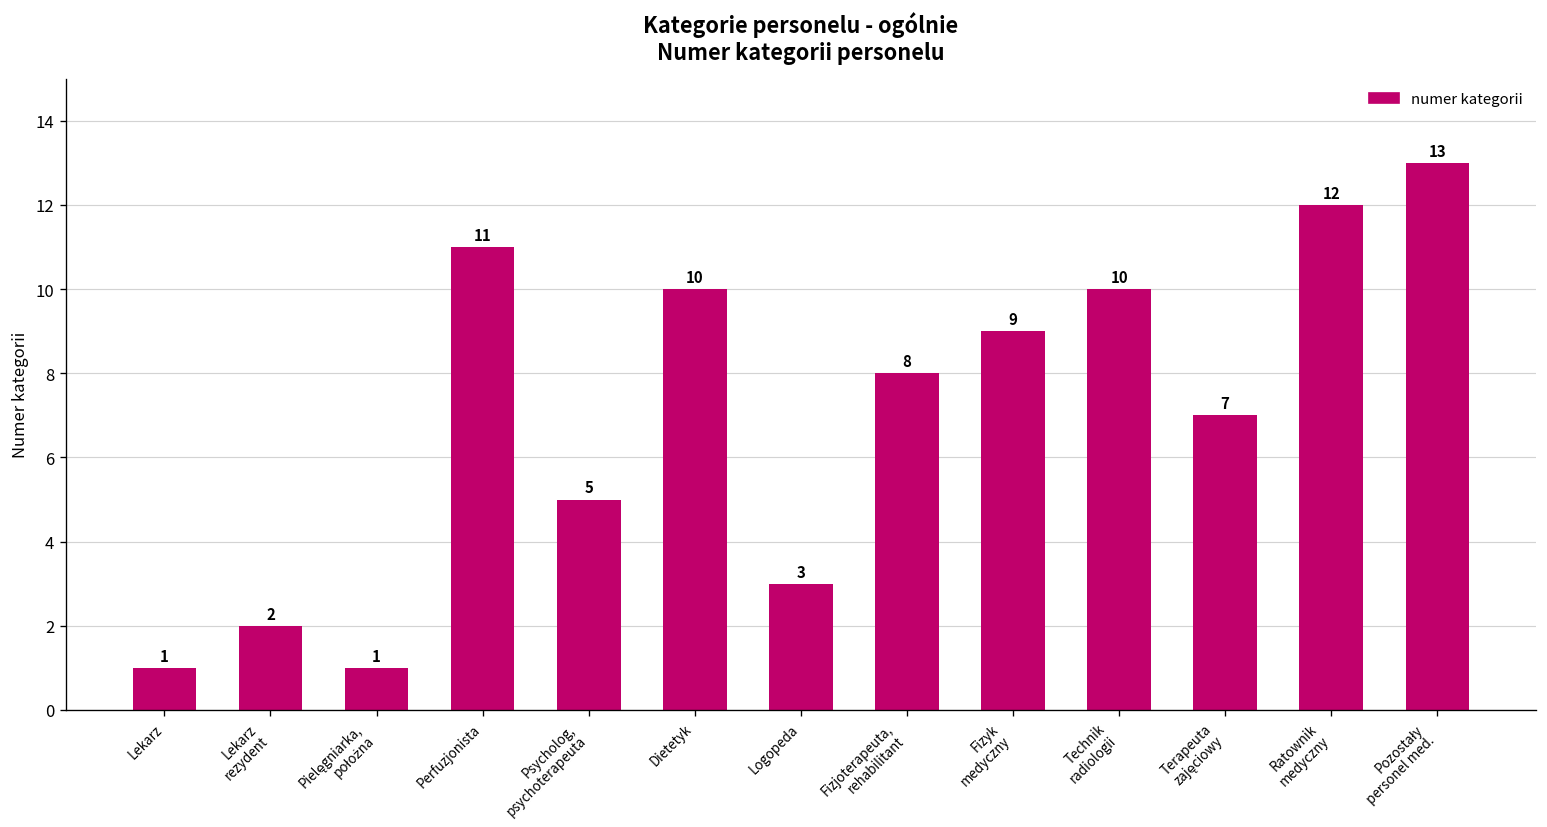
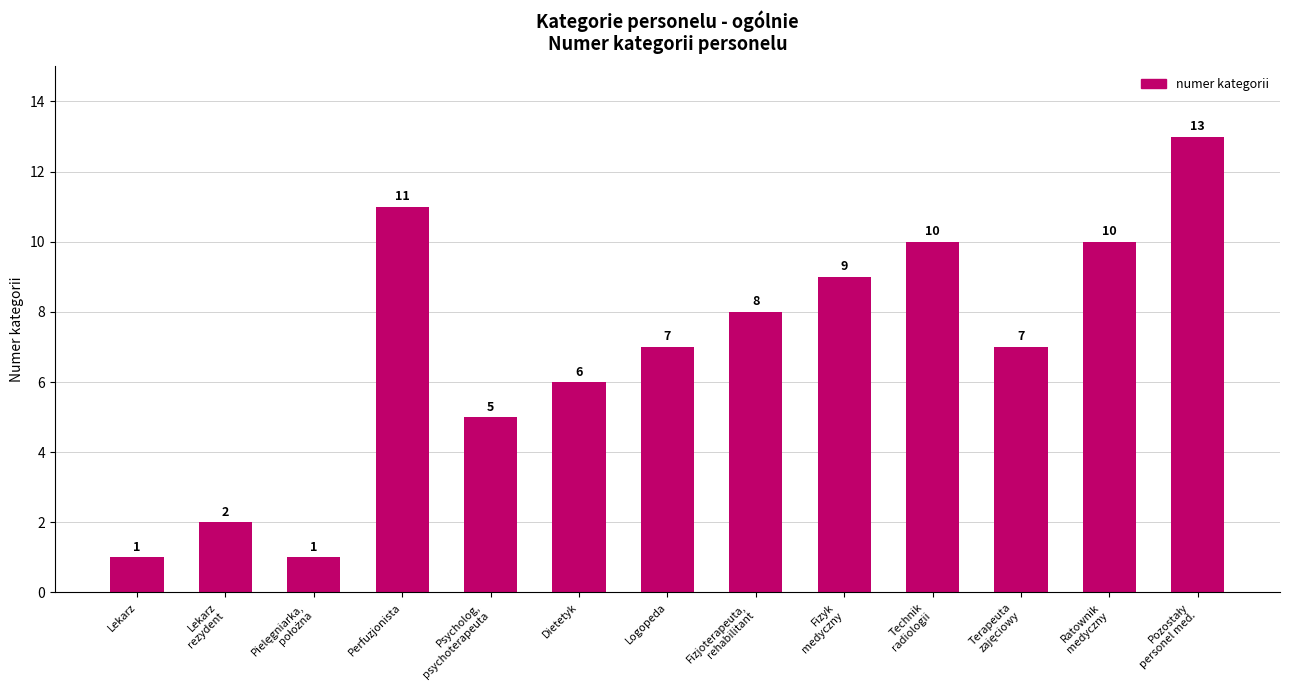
  {
    "Lekarz": 1,
    "Lekarz rezydent": 2,
    "Pielęgniarka, położna": 1,
    "Perfuzjonista": 11,
    "Psycholog, psychoterapeuta": 5,
-   "Dietetyk": 10,
-   "Logopeda": 3,
+   "Dietetyk": 6,
+   "Logopeda": 7,
    "Fizjoterapeuta, rehabilitant": 8,
    "Fizyk medyczny": 9,
    "Technik radiologii": 10,
    "Terapeuta zajęciowy": 7,
-   "Ratownik medyczny": 12,
+   "Ratownik medyczny": 10,
    "Pozostały personel med.": 13
  }
